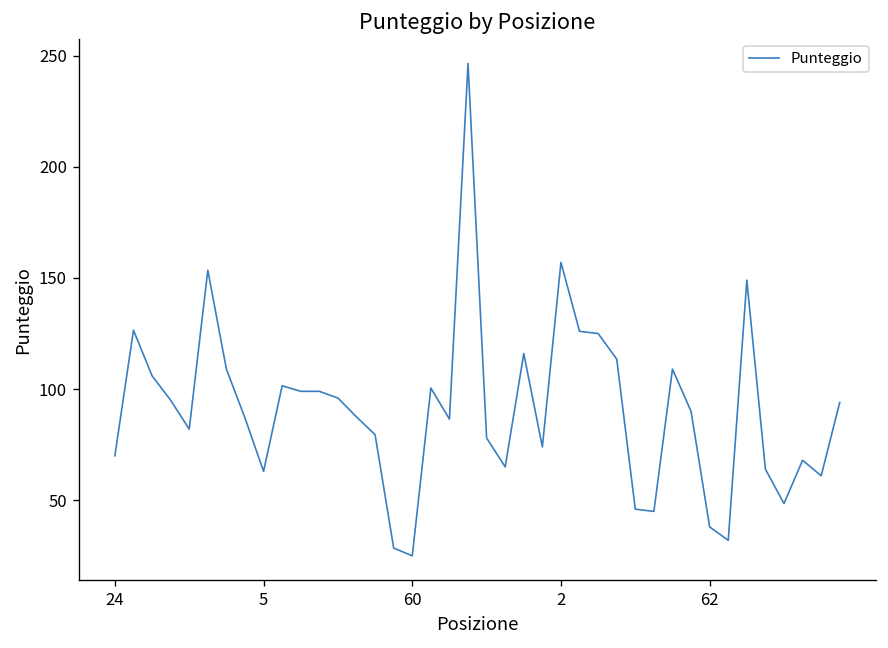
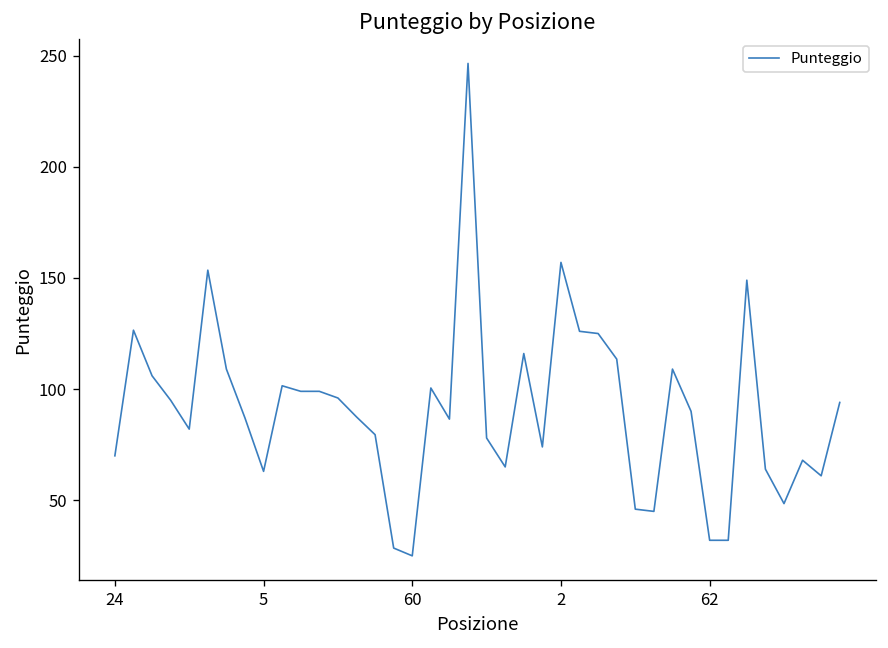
  {
    "24": 70,
    "60": 25,
-   "62": 38
+   "62": 32
  }
